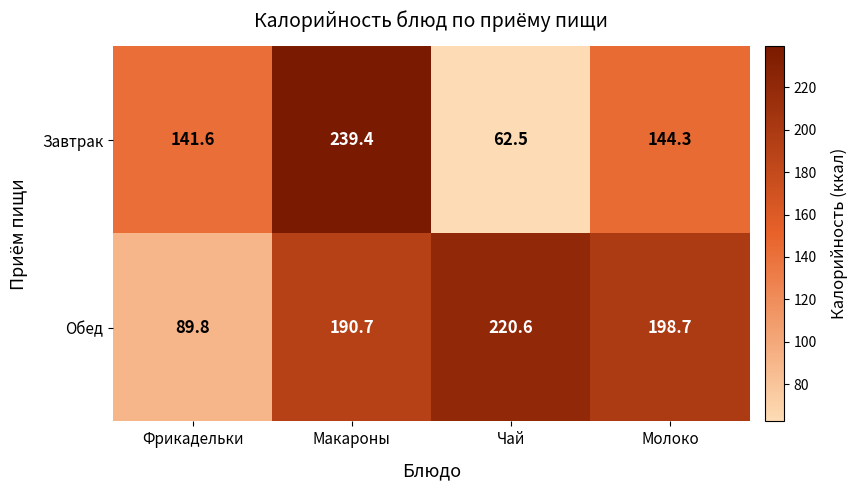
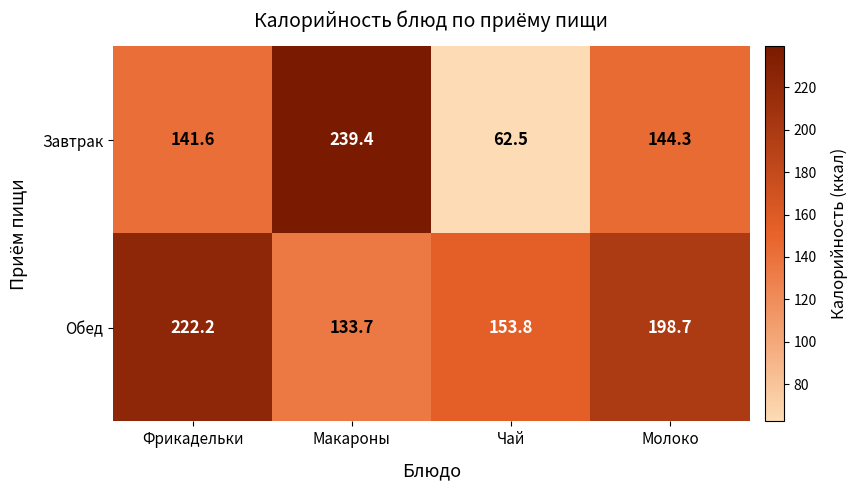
  {
    "Завтрак": {
      "Фрикадельки": 141.6,
      "Макароны": 239.4,
      "Чай": 62.5,
      "Молоко": 144.3
    },
    "Обед": {
-     "Фрикадельки": 89.8,
-     "Макароны": 190.7,
-     "Чай": 220.6,
+     "Фрикадельки": 222.2,
+     "Макароны": 133.7,
+     "Чай": 153.8,
      "Молоко": 198.7
    }
  }
